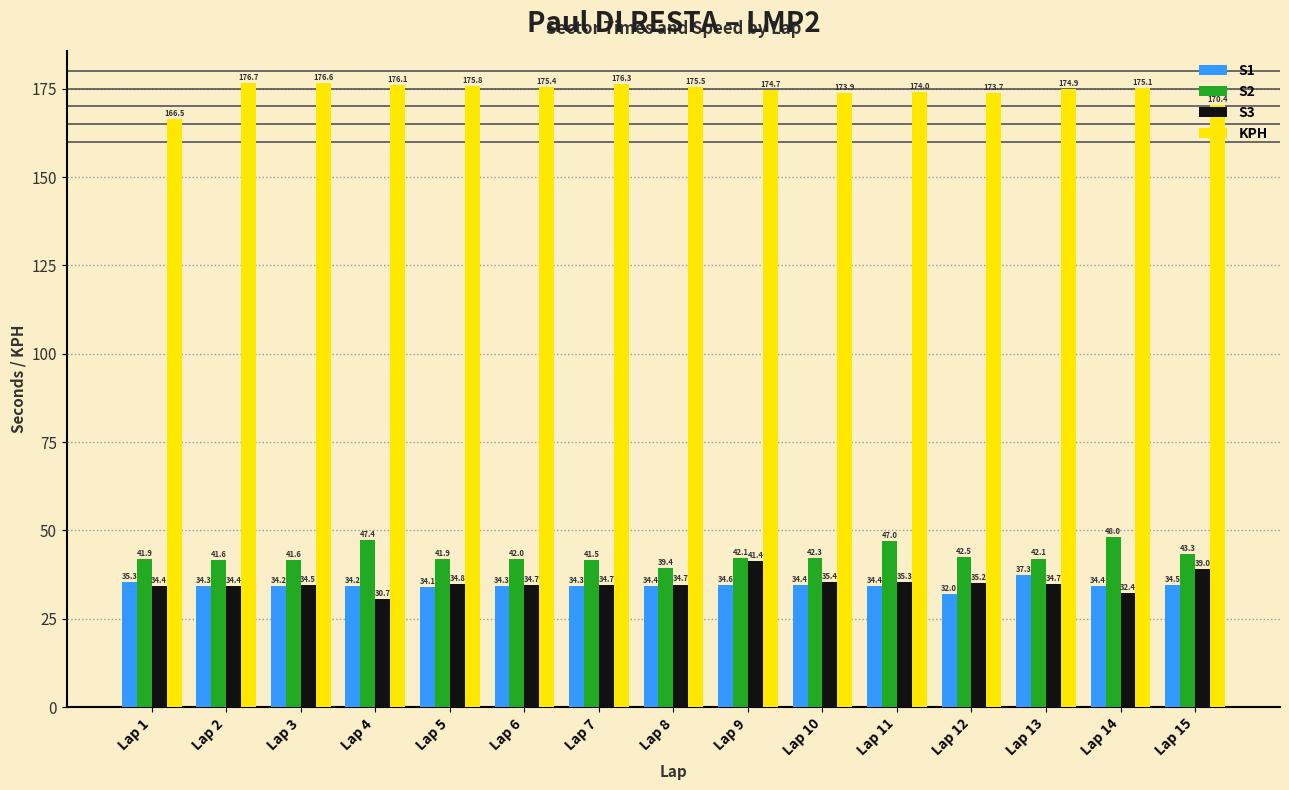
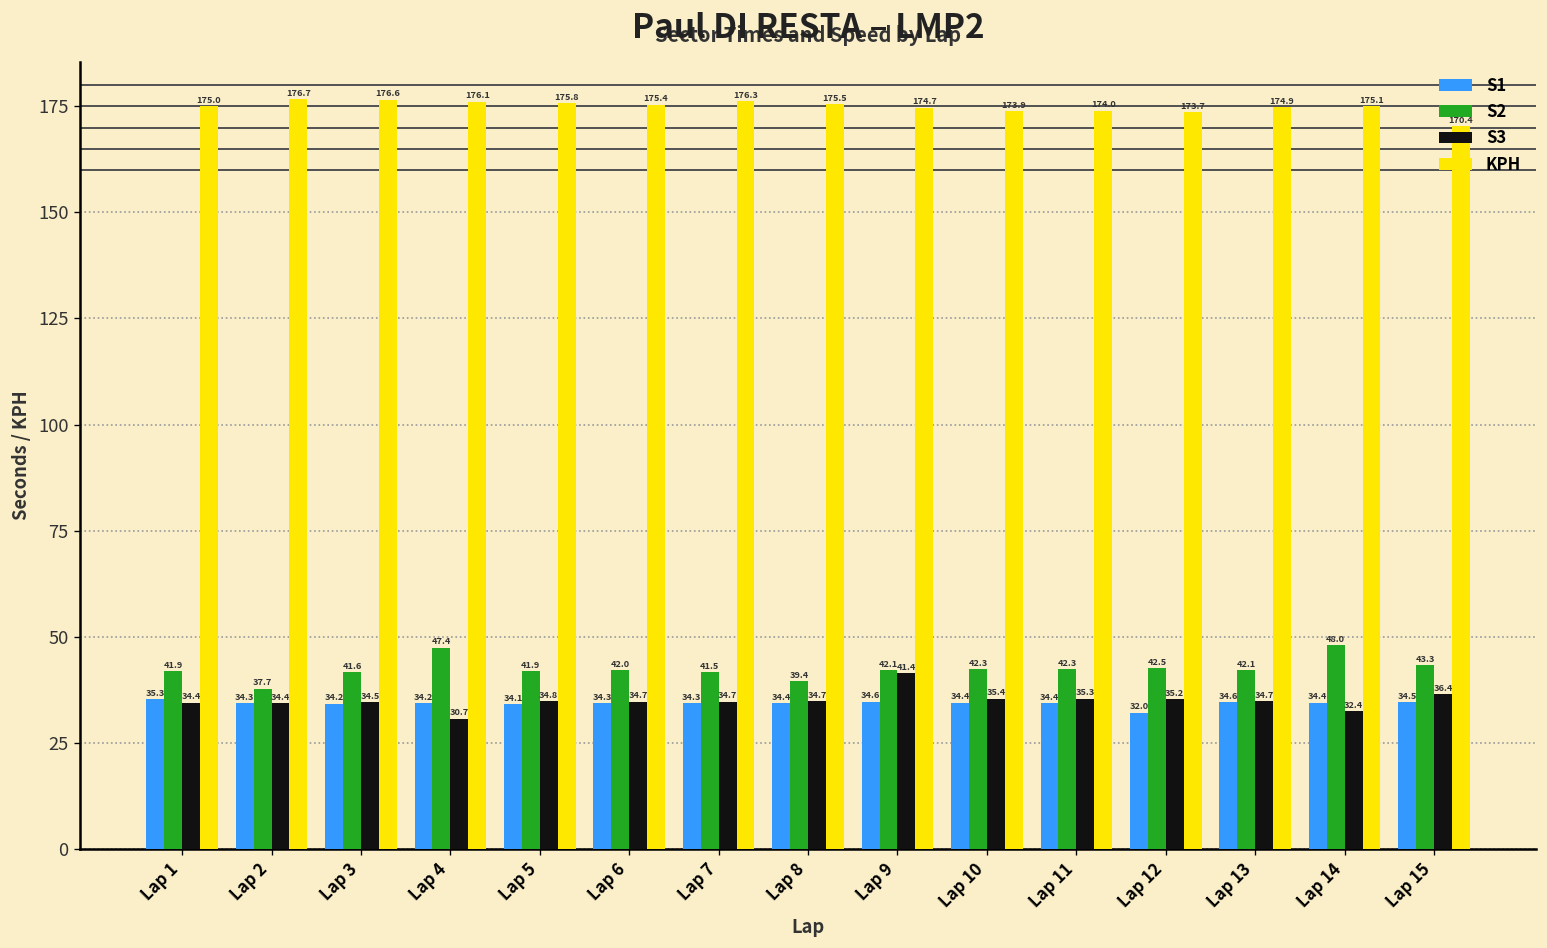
  {
    "S1": {
      "Lap 1": 35.3,
      "Lap 2": 34.3,
      "Lap 3": 34.2,
      "Lap 4": 34.2,
      "Lap 5": 34.1,
      "Lap 6": 34.3,
      "Lap 7": 34.3,
      "Lap 8": 34.4,
      "Lap 9": 34.6,
      "Lap 10": 34.4,
      "Lap 11": 34.4,
      "Lap 12": 32.0,
-     "Lap 13": 37.3,
+     "Lap 13": 34.6,
      "Lap 14": 34.4,
      "Lap 15": 34.5
    },
    "S2": {
      "Lap 1": 41.9,
-     "Lap 2": 41.6,
+     "Lap 2": 37.7,
      "Lap 3": 41.6,
      "Lap 4": 47.4,
      "Lap 5": 41.9,
      "Lap 6": 42.0,
      "Lap 7": 41.5,
      "Lap 8": 39.4,
      "Lap 9": 42.1,
      "Lap 10": 42.3,
-     "Lap 11": 47.0,
+     "Lap 11": 42.3,
      "Lap 12": 42.5,
      "Lap 13": 42.1,
      "Lap 14": 48.0,
      "Lap 15": 43.3
    },
    "S3": {
      "Lap 1": 34.4,
      "Lap 2": 34.4,
      "Lap 3": 34.5,
      "Lap 4": 30.7,
      "Lap 5": 34.8,
      "Lap 6": 34.7,
      "Lap 7": 34.7,
      "Lap 8": 34.7,
      "Lap 9": 41.4,
      "Lap 10": 35.4,
      "Lap 11": 35.3,
      "Lap 12": 35.2,
      "Lap 13": 34.7,
      "Lap 14": 32.4,
-     "Lap 15": 39.0
+     "Lap 15": 36.4
    },
    "KPH": {
-     "Lap 1": 166.5,
+     "Lap 1": 175.0,
      "Lap 2": 176.7,
      "Lap 3": 176.6,
      "Lap 4": 176.1,
      "Lap 5": 175.8,
      "Lap 6": 175.4,
      "Lap 7": 176.3,
      "Lap 8": 175.5,
      "Lap 9": 174.7,
      "Lap 10": 173.9,
      "Lap 11": 174.0,
      "Lap 12": 173.7,
      "Lap 13": 174.9,
      "Lap 14": 175.1,
      "Lap 15": 170.4
    }
  }
